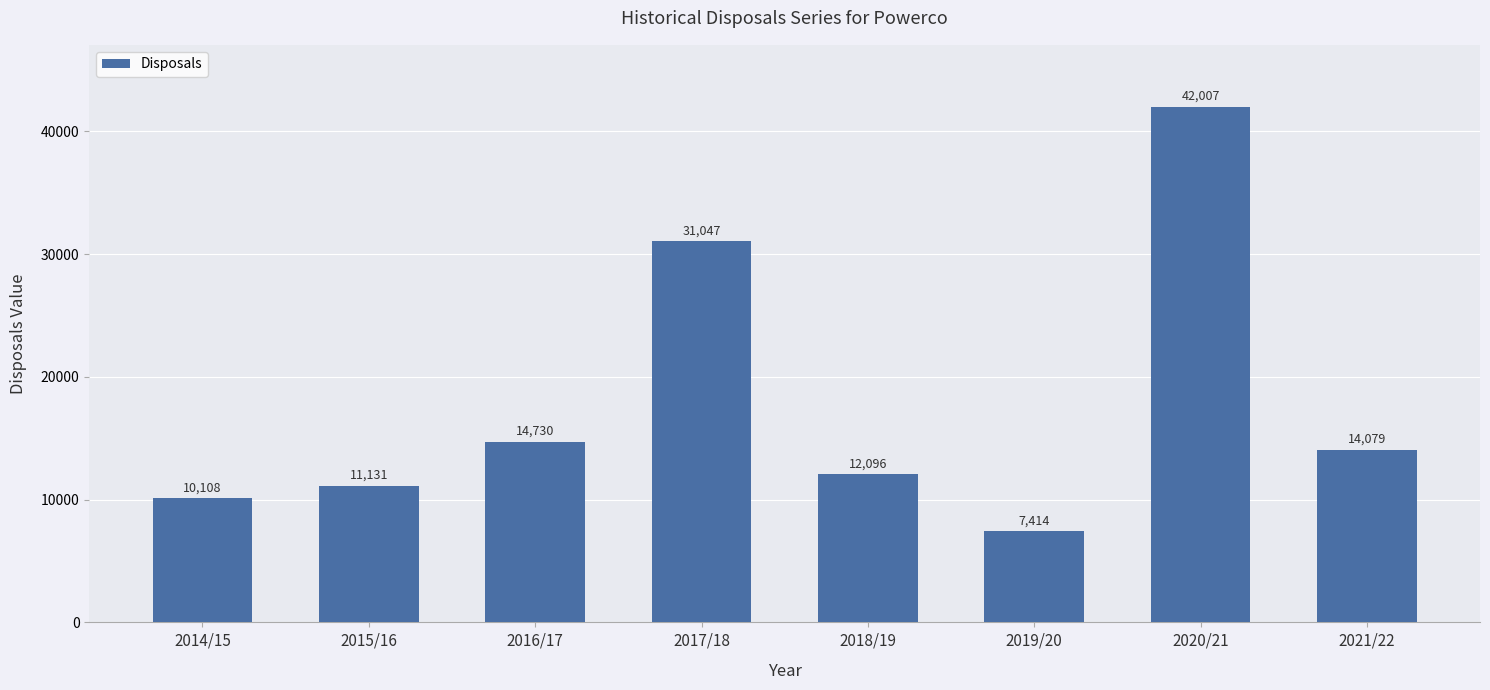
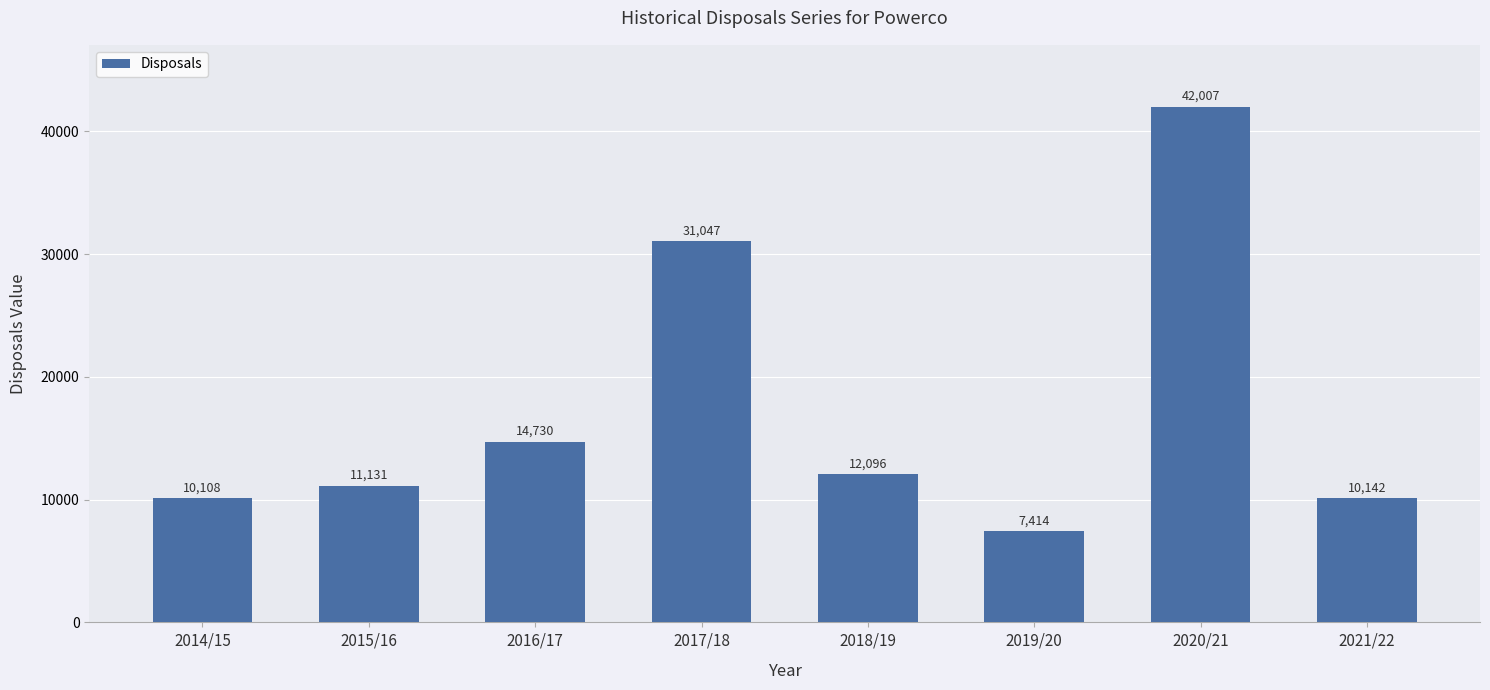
  {
    "2014/15": "10,108",
    "2015/16": "11,131",
    "2016/17": "14,730",
    "2017/18": "31,047",
    "2018/19": "12,096",
    "2019/20": "7,414",
    "2020/21": "42,007",
-   "2021/22": "14,079"
+   "2021/22": "10,142"
  }
